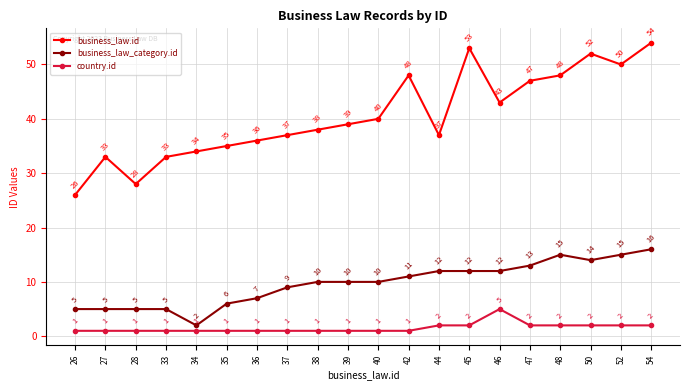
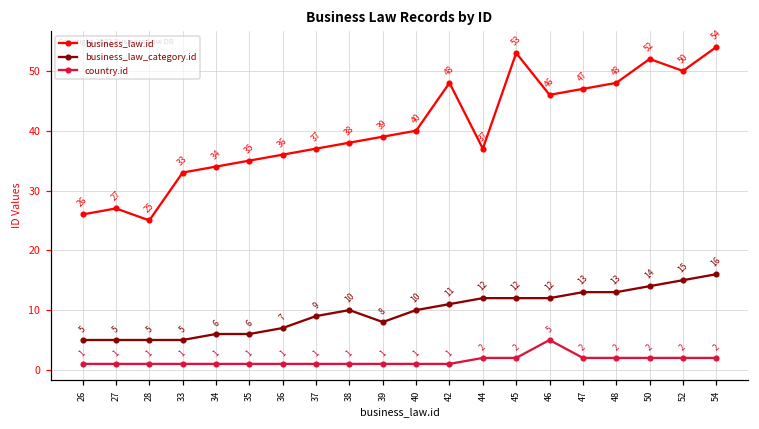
  {
    "business_law.id": {
      "26": 26,
-     "27": 33,
-     "28": 28,
+     "27": 27,
+     "28": 25,
      "33": 33,
      "34": 34,
      "35": 35,
      "36": 36,
      "37": 37,
      "38": 38,
      "39": 39,
      "40": 40,
      "42": 48,
      "44": 37,
      "45": 53,
-     "46": 43,
+     "46": 46,
      "47": 47,
      "48": 48,
      "50": 52,
      "52": 50,
      "54": 54
    },
    "business_law_category.id": {
      "26": 5,
      "27": 5,
      "28": 5,
      "33": 5,
-     "34": 2,
+     "34": 6,
      "35": 6,
      "36": 7,
      "37": 9,
      "38": 10,
-     "39": 10,
+     "39": 8,
      "40": 10,
      "42": 11,
      "44": 12,
      "45": 12,
      "46": 12,
      "47": 13,
-     "48": 15,
+     "48": 13,
      "50": 14,
      "52": 15,
      "54": 16
    },
    "country.id": {
      "26": 1,
      "27": 1,
      "28": 1,
      "33": 1,
      "34": 1,
      "35": 1,
      "36": 1,
      "37": 1,
      "38": 1,
      "39": 1,
      "40": 1,
      "42": 1,
      "44": 2,
      "45": 2,
      "46": 5,
      "47": 2,
      "48": 2,
      "50": 2,
      "52": 2,
      "54": 2
    }
  }
